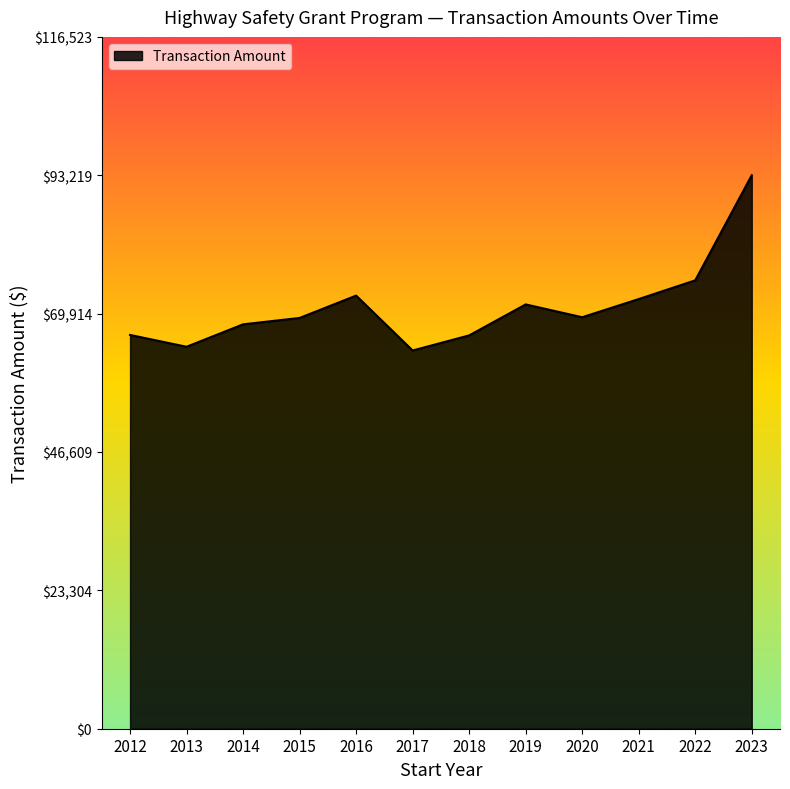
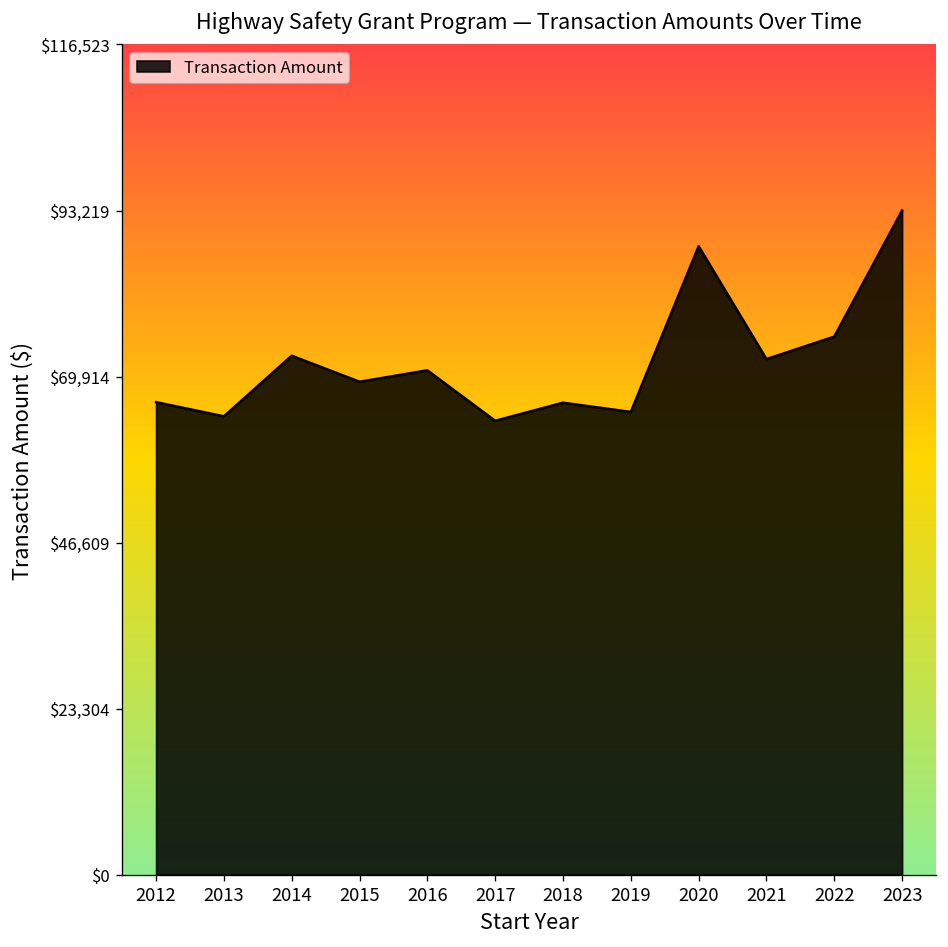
  {
    "2012": "$66,000",
    "2013": "$64,000",
-   "2014": "$68,000",
+   "2014": "$73,000",
    "2015": "$69,000",
-   "2016": "$73,000",
+   "2016": "$71,000",
    "2017": "$64,000",
    "2018": "$66,000",
-   "2019": "$71,000",
-   "2020": "$69,000",
+   "2019": "$65,000",
+   "2020": "$88,000",
    "2021": "$72,000",
    "2022": "$76,000",
    "2023": "$93,000"
  }
